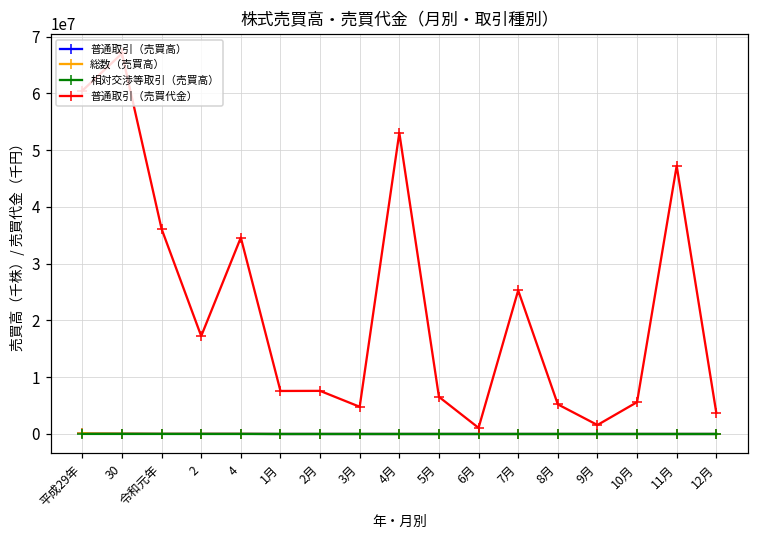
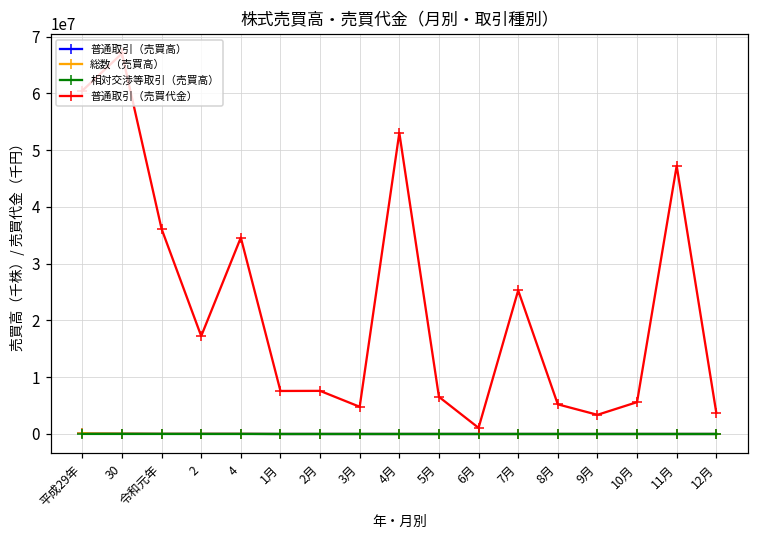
  {
    "相対交渉等取引（売買高）": {
      "平成29年": 0,
      "30": 0,
      "令和元年": 0,
      "2": 0,
      "4": 0,
      "1月": 0,
      "2月": 0,
      "3月": 0,
      "4月": 0,
      "5月": 0,
      "6月": 0,
      "7月": 0,
      "8月": 0,
      "9月": 0,
      "10月": 0,
      "11月": 0,
      "12月": 0
    },
    "普通取引（売買代金）": {
      "令和元年": 36000000,
      "2": 17000000,
      "4": 35000000,
      "1月": 8000000,
      "2月": 8000000,
      "3月": 5000000,
      "4月": 53000000,
      "5月": 7000000,
      "6月": 1000000,
      "7月": 25000000,
      "8月": 5000000,
-     "9月": 2000000,
+     "9月": 3000000,
      "10月": 6000000,
      "11月": 47000000,
      "12月": 4000000
    }
  }
